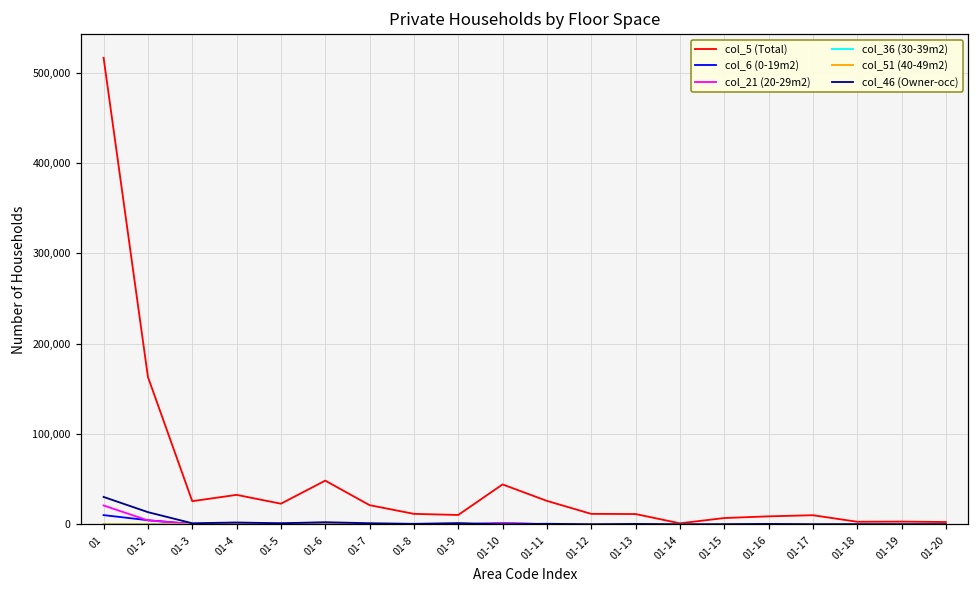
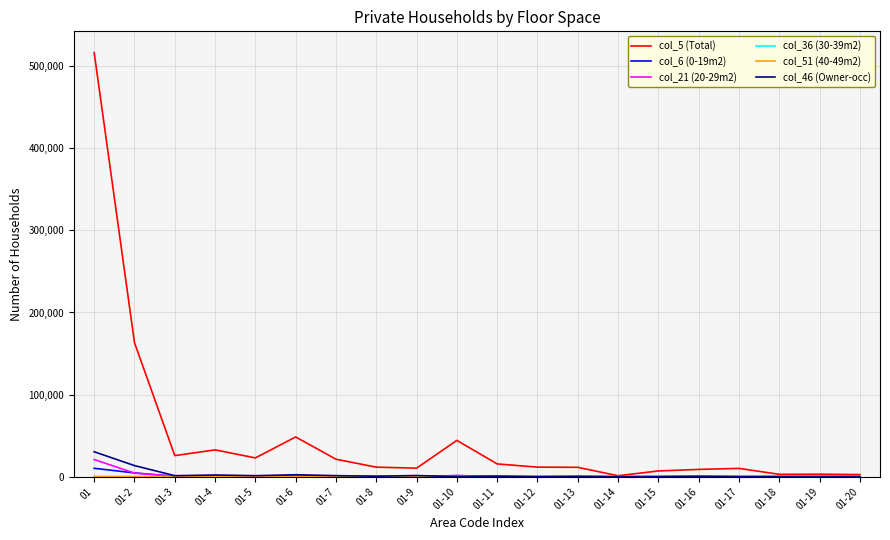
  {
    "col_5 (Total)": {
      "01": "520,000",
      "01-2": "160,000",
      "01-3": "30,000",
      "01-4": "30,000",
      "01-5": "20,000",
      "01-6": "50,000",
      "01-7": "20,000",
      "01-8": "10,000",
      "01-9": "10,000",
      "01-10": "40,000",
-     "01-11": "30,000",
+     "01-11": "20,000",
      "01-12": "10,000",
      "01-13": "10,000",
      "01-15": "10,000",
      "01-16": "10,000",
      "01-17": "10,000"
    },
    "col_6 (0-19m2)": {
      "01": "10,000"
    },
    "col_21 (20-29m2)": {
      "01": "20,000"
    },
    "col_46 (Owner-occ)": {
      "01": "30,000",
      "01-2": "10,000"
    }
  }
